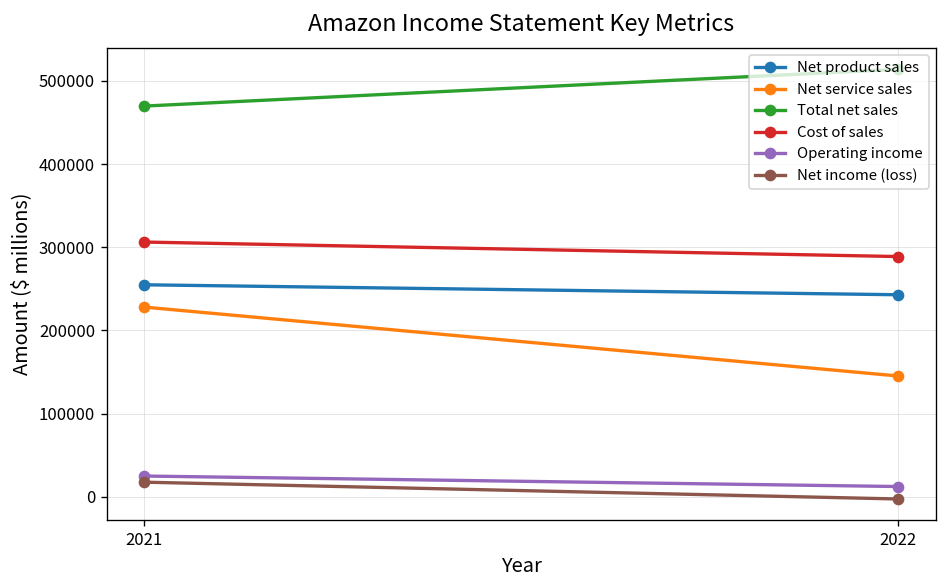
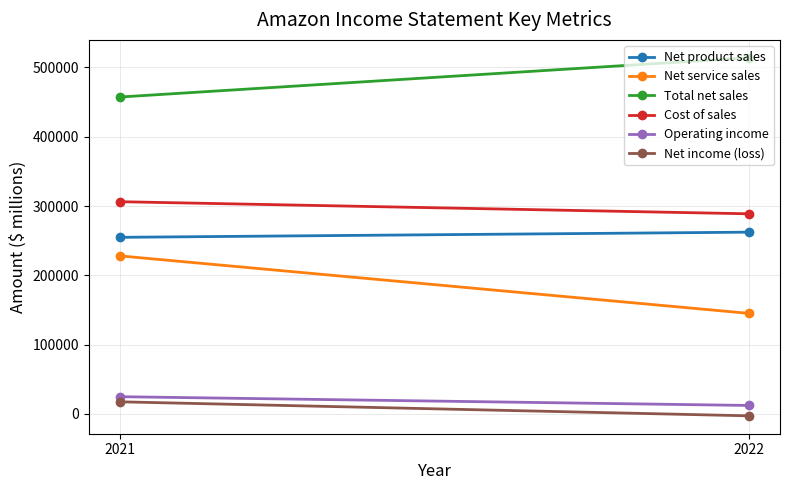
  {
    "Net product sales": {
      "2021": 250000,
-     "2022": 240000
+     "2022": 260000
    },
    "Net service sales": {
      "2021": 230000,
      "2022": 150000
    },
    "Total net sales": {
-     "2021": 470000
+     "2021": 460000
    },
    "Cost of sales": {
      "2021": 310000,
      "2022": 290000
    },
    "Operating income": {
      "2021": 20000,
      "2022": 10000
    },
    "Net income (loss)": {
      "2021": 20000,
      "2022": 0
    }
  }
